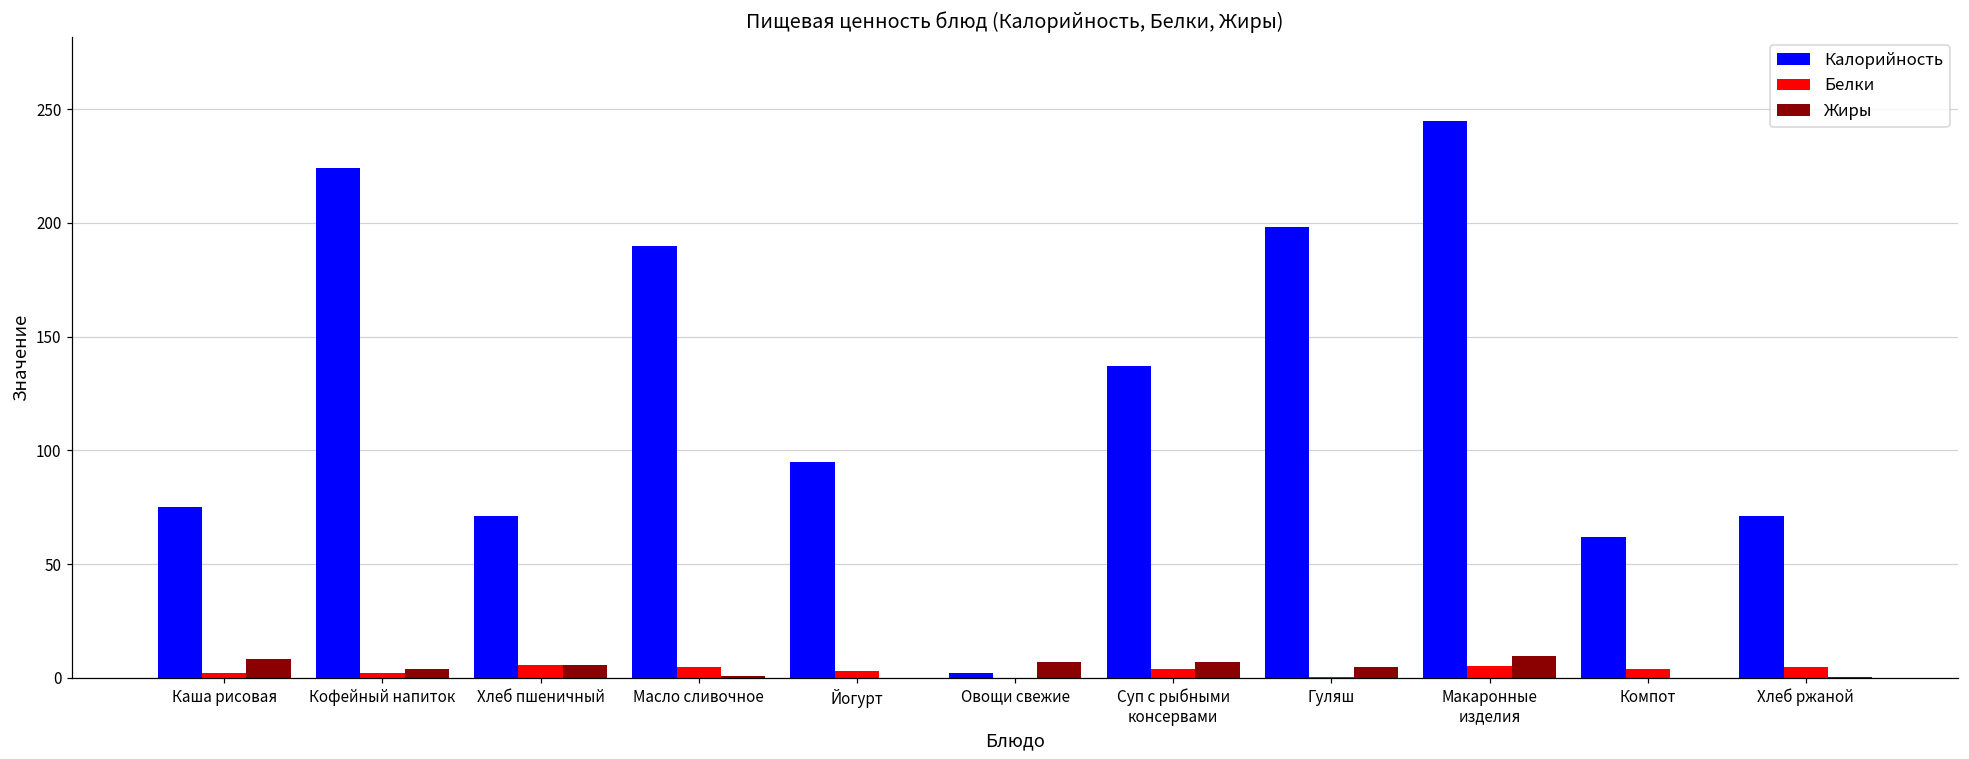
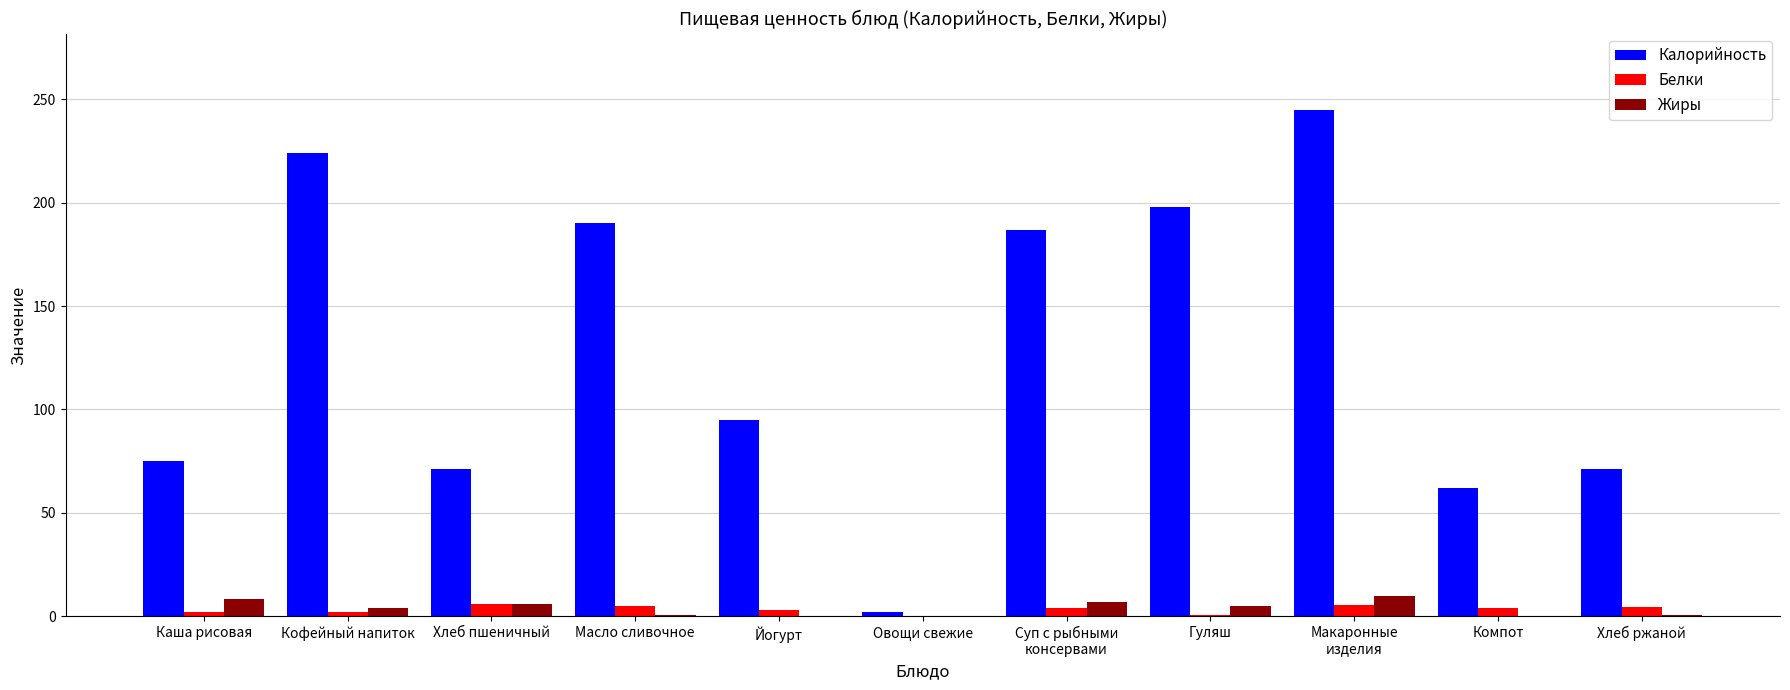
  {
    "Калорийность": {
      "Каша рисовая": 75,
      "Кофейный напиток": 224,
      "Хлеб пшеничный": 71,
      "Масло сливочное": 190,
      "Йогурт": 95,
      "Овощи свежие": 2,
-     "Суп с рыбными консервами": 137,
+     "Суп с рыбными консервами": 187,
      "Гуляш": 198,
      "Макаронные изделия": 245,
      "Компот": 62,
      "Хлеб ржаной": 71
    },
    "Белки": {
      "Каша рисовая": 2,
      "Кофейный напиток": 2,
      "Хлеб пшеничный": 6,
      "Масло сливочное": 5,
      "Йогурт": 3,
      "Суп с рыбными консервами": 4,
      "Макаронные изделия": 5,
      "Компот": 4,
      "Хлеб ржаной": 5
    },
    "Жиры": {
      "Каша рисовая": 8,
      "Кофейный напиток": 4,
      "Хлеб пшеничный": 6,
      "Йогурт": 0,
-     "Овощи свежие": 7,
+     "Овощи свежие": 0,
      "Суп с рыбными консервами": 7,
      "Гуляш": 5,
      "Макаронные изделия": 10,
      "Компот": 0
    }
  }
